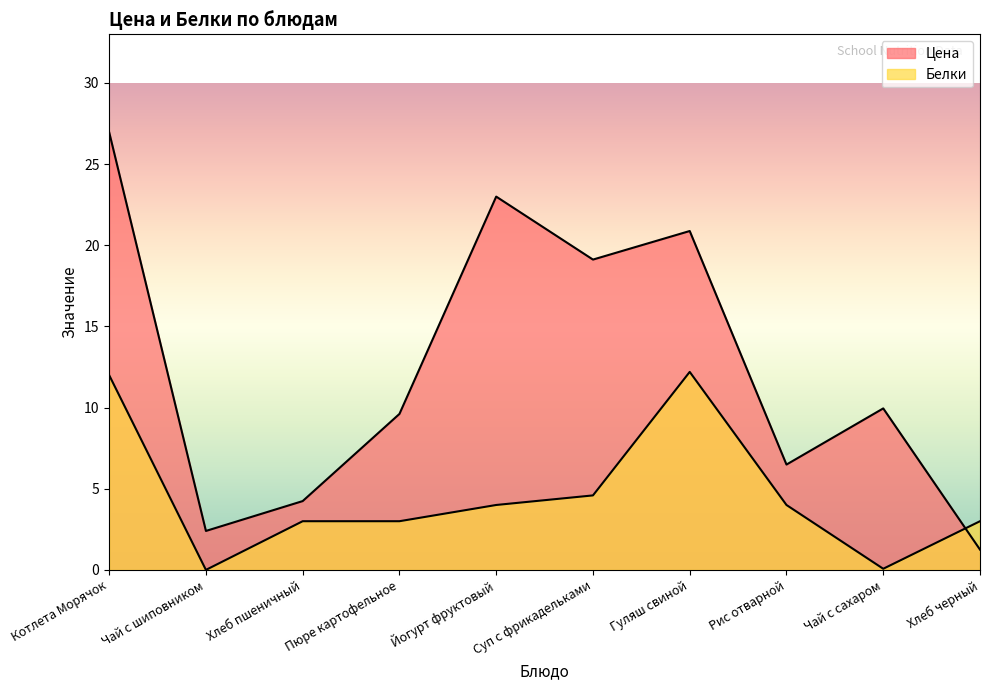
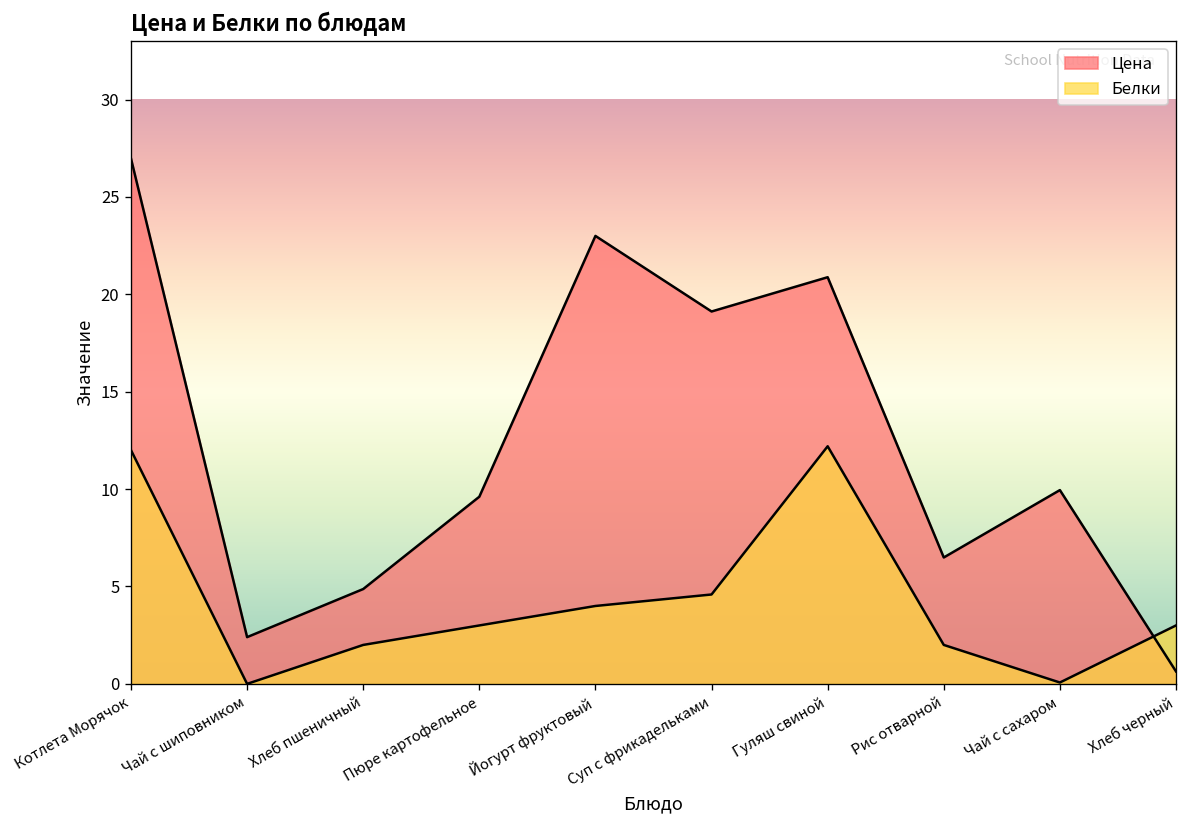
  {
    "Цена": {
      "Котлета Морячок": 27.0,
      "Чай с шиповником": 2.4,
-     "Хлеб пшеничный": 4.2,
+     "Хлеб пшеничный": 4.9,
      "Пюре картофельное": 9.6,
      "Йогурт фруктовый": 23.0,
      "Суп с фрикадельками": 19.1,
      "Гуляш свиной": 20.9,
      "Рис отварной": 6.5,
      "Чай с сахаром": 10.0,
-     "Хлеб черный": 1.3
+     "Хлеб черный": 0.6
    },
    "Белки": {
      "Котлета Морячок": 12,
      "Чай с шиповником": 0,
-     "Хлеб пшеничный": 3,
+     "Хлеб пшеничный": 2,
      "Пюре картофельное": 3,
      "Йогурт фруктовый": 4,
      "Суп с фрикадельками": 4.6,
      "Гуляш свиной": 12.2,
-     "Рис отварной": 4,
+     "Рис отварной": 2,
      "Чай с сахаром": 0,
      "Хлеб черный": 3
    }
  }
